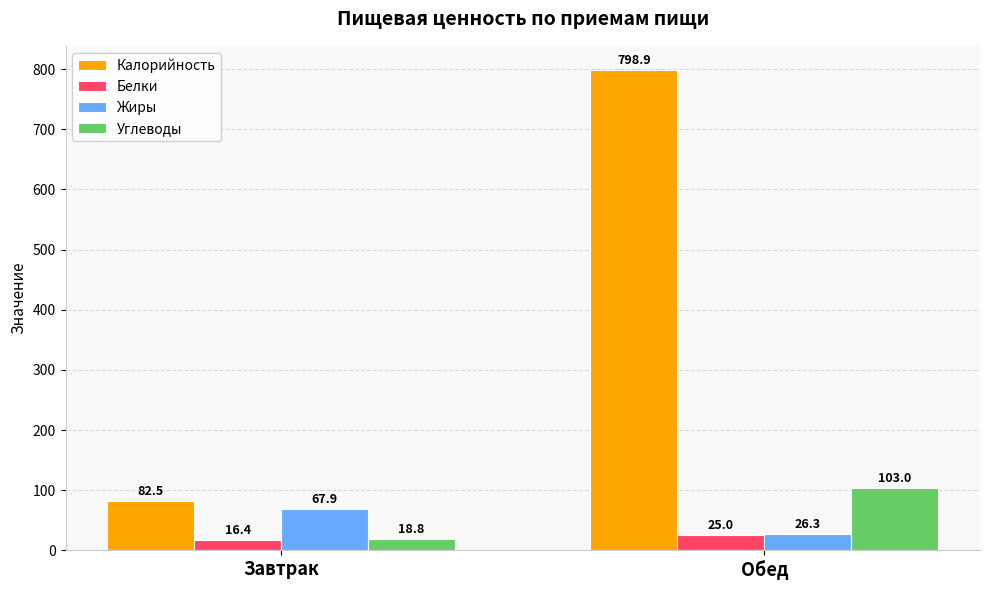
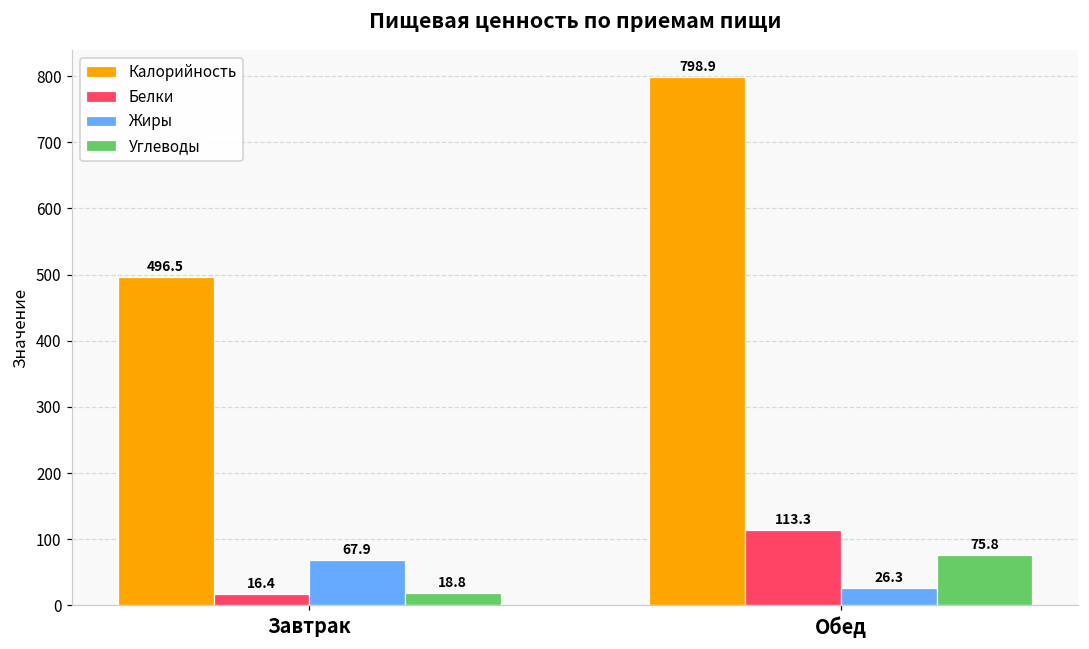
  {
    "Калорийность": {
-     "Завтрак": 82.5,
+     "Завтрак": 496.5,
      "Обед": 798.9
    },
    "Белки": {
      "Завтрак": 16.4,
-     "Обед": 25.0
+     "Обед": 113.3
    },
    "Жиры": {
      "Завтрак": 67.9,
      "Обед": 26.3
    },
    "Углеводы": {
      "Завтрак": 18.8,
-     "Обед": 103.0
+     "Обед": 75.8
    }
  }
